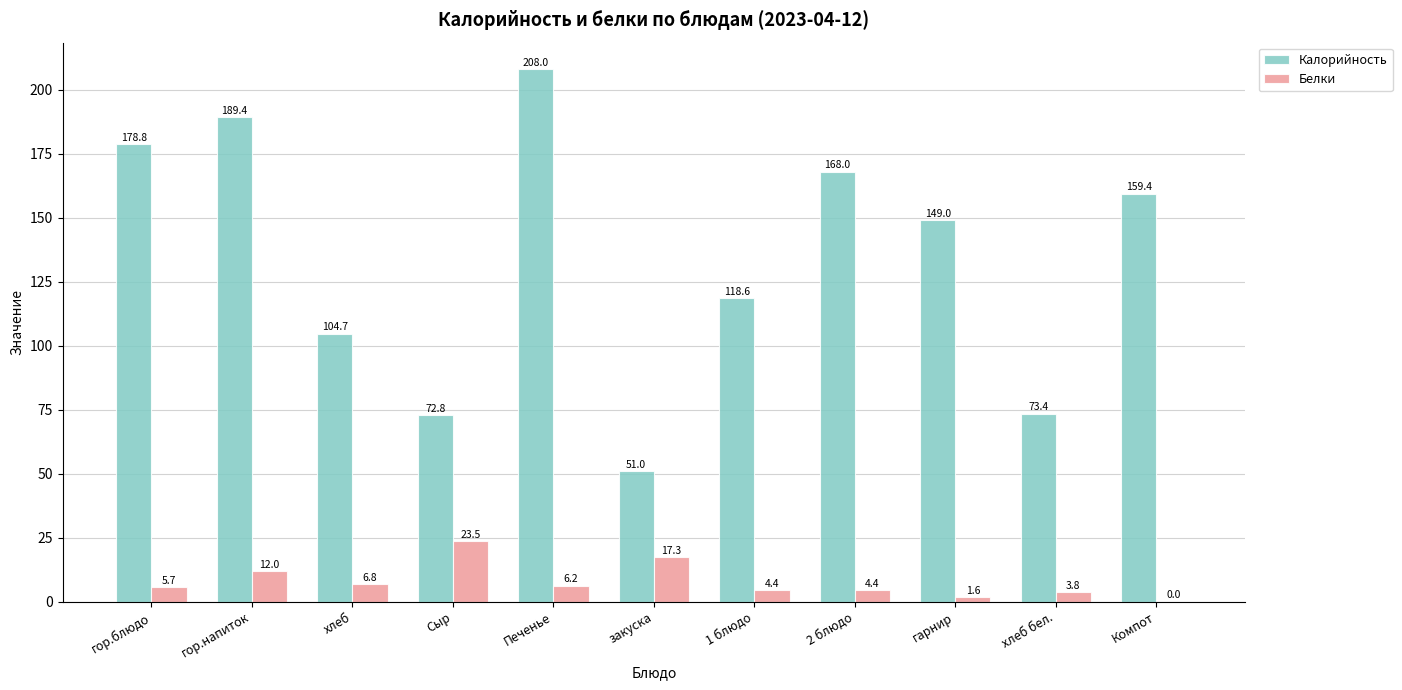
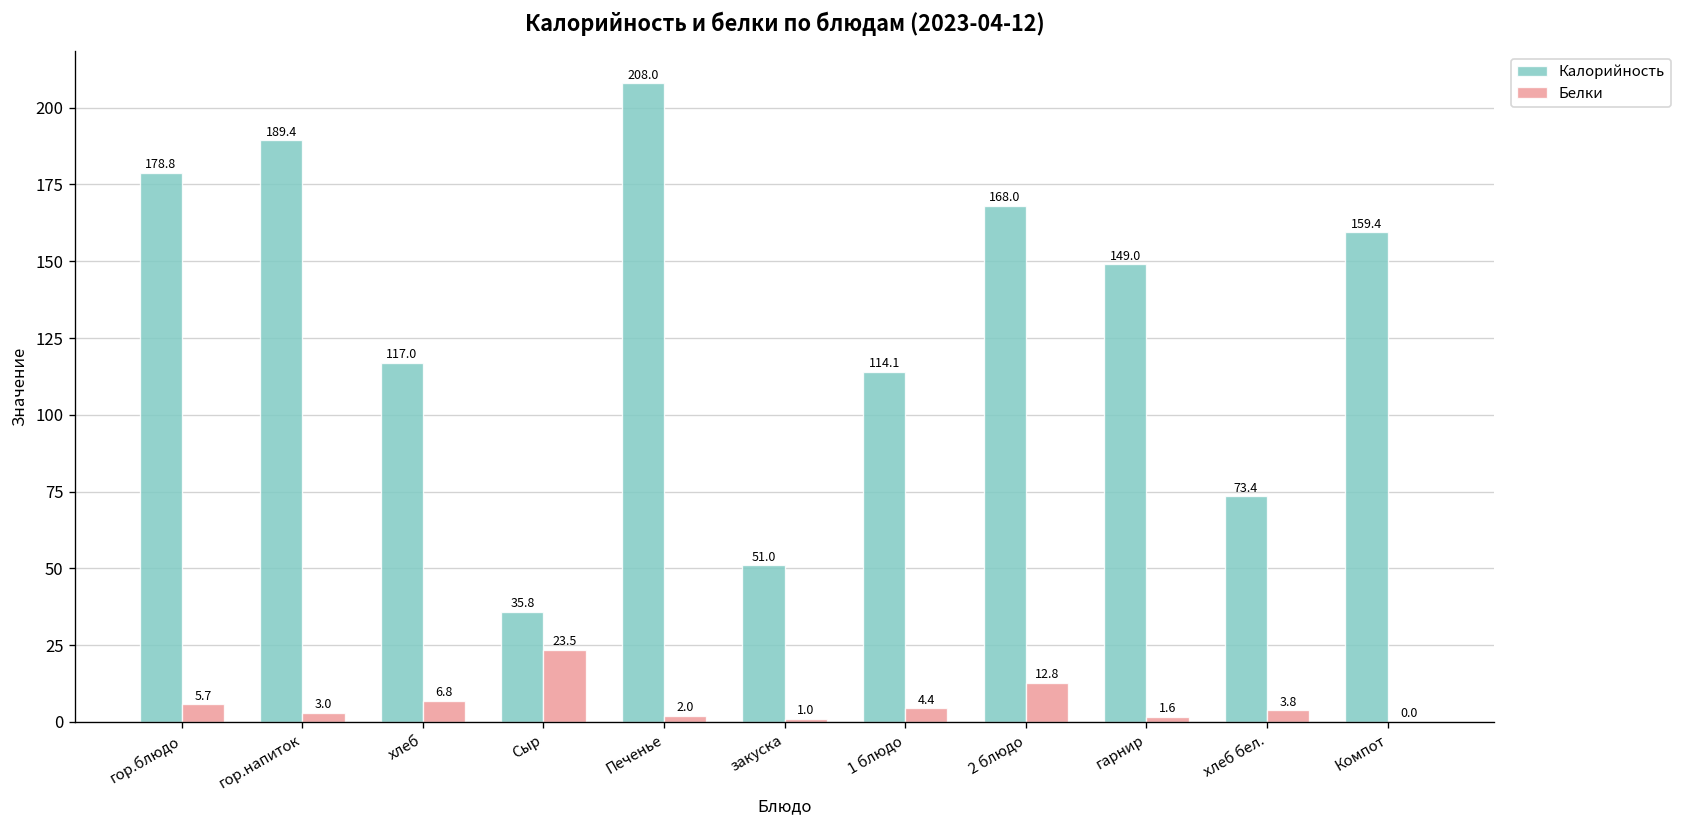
  {
    "Калорийность": {
      "гор.блюдо": 178.8,
      "гор.напиток": 189.4,
-     "хлеб": 104.7,
-     "Сыр": 72.8,
+     "хлеб": 117.0,
+     "Сыр": 35.8,
      "Печенье": 208.0,
      "закуска": 51.0,
-     "1 блюдо": 118.6,
+     "1 блюдо": 114.1,
      "2 блюдо": 168.0,
      "гарнир": 149.0,
      "хлеб бел.": 73.4,
      "Компот": 159.4
    },
    "Белки": {
      "гор.блюдо": 5.7,
-     "гор.напиток": 12.0,
+     "гор.напиток": 3.0,
      "хлеб": 6.8,
      "Сыр": 23.5,
-     "Печенье": 6.2,
-     "закуска": 17.3,
+     "Печенье": 2.0,
+     "закуска": 1.0,
      "1 блюдо": 4.4,
-     "2 блюдо": 4.4,
+     "2 блюдо": 12.8,
      "гарнир": 1.6,
      "хлеб бел.": 3.8,
      "Компот": 0.0
    }
  }
